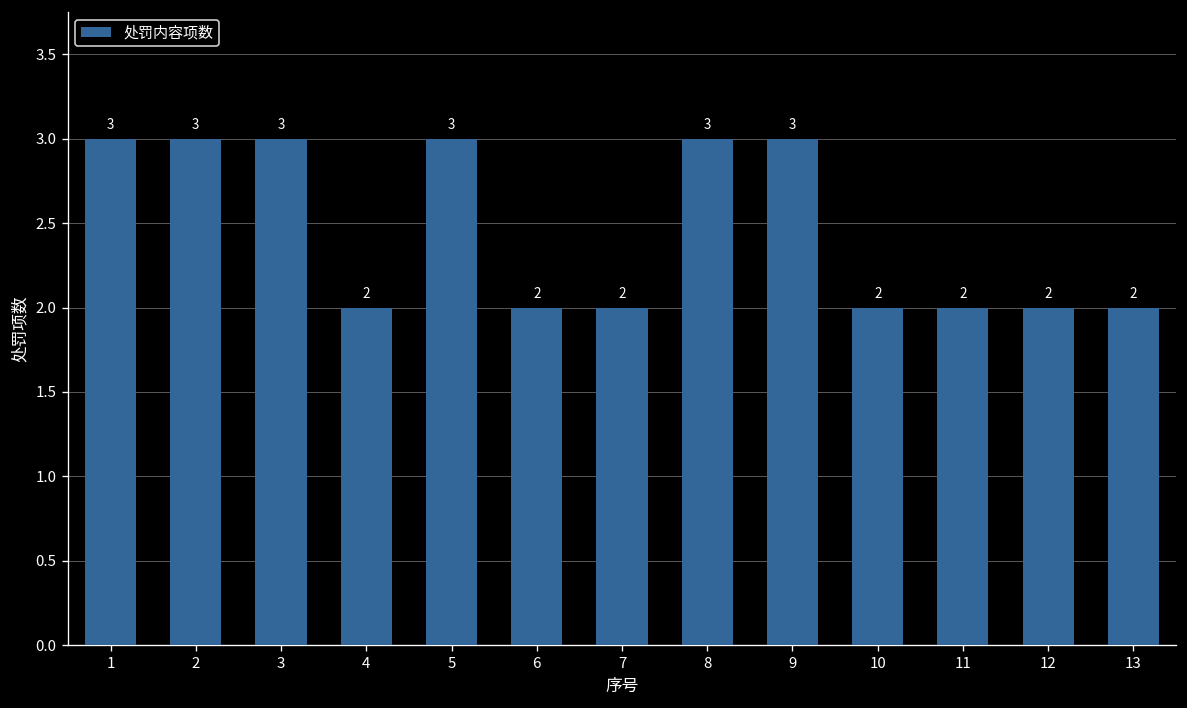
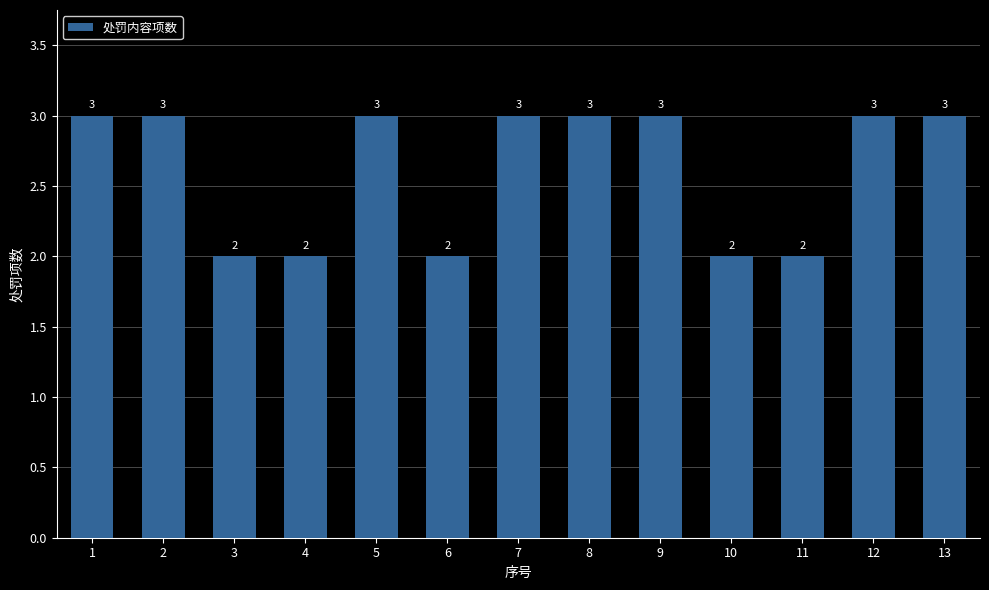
  {
    "1": 3,
    "2": 3,
-   "3": 3,
+   "3": 2,
    "4": 2,
    "5": 3,
    "6": 2,
-   "7": 2,
+   "7": 3,
    "8": 3,
    "9": 3,
    "10": 2,
    "11": 2,
-   "12": 2,
-   "13": 2
+   "12": 3,
+   "13": 3
  }
